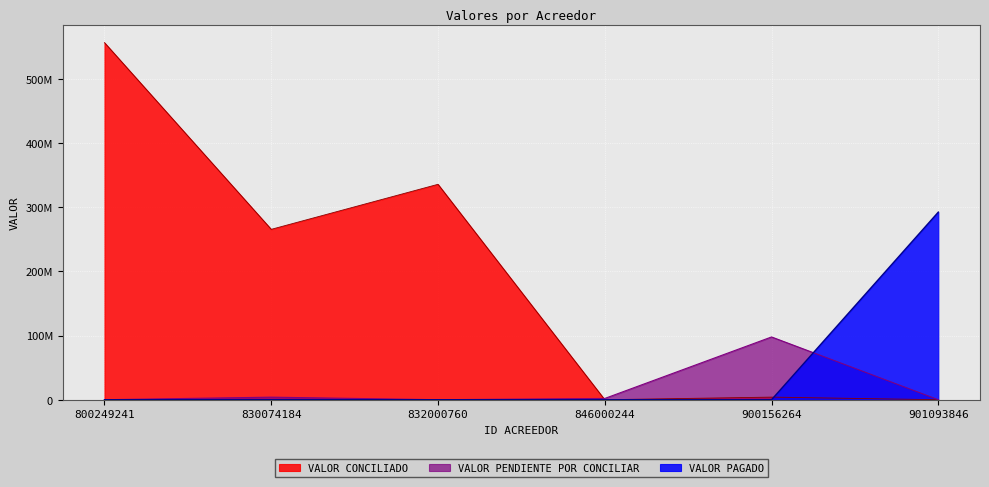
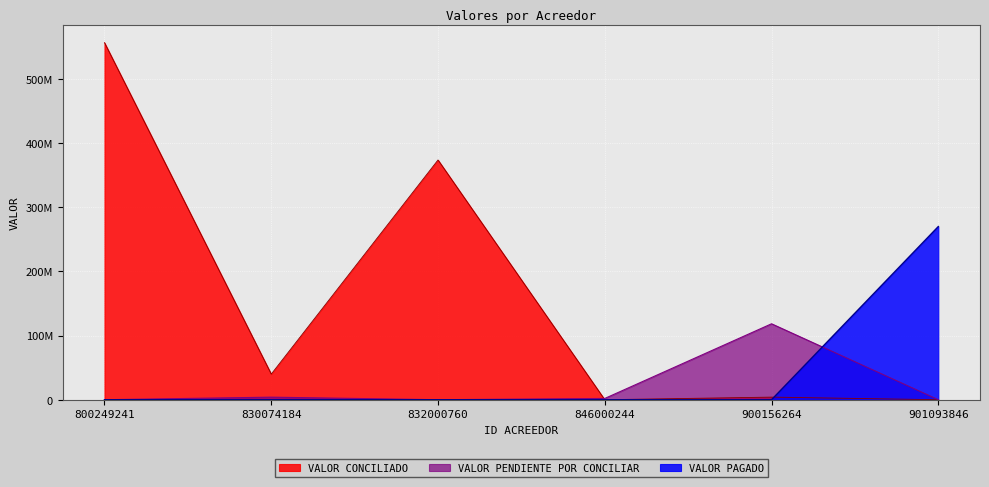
  {
    "VALOR CONCILIADO": {
      "800249241": 560000000,
-     "830074184": 270000000,
-     "832000760": 340000000,
+     "830074184": 40000000,
+     "832000760": 370000000,
      "900156264": 0
    },
    "VALOR PENDIENTE POR CONCILIAR": {
-     "900156264": 100000000
+     "900156264": 120000000
    },
    "VALOR PAGADO": {
      "900156264": 0,
-     "901093846": 290000000
+     "901093846": 270000000
    }
  }
